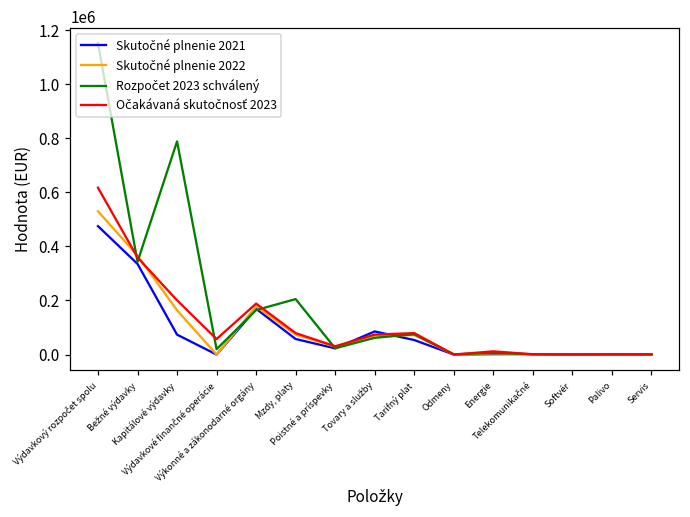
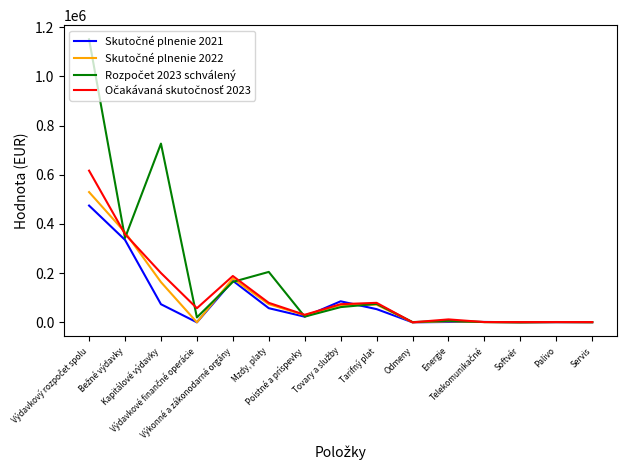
  {
    "Skutočné plnenie 2021": {
      "Výdavkový rozpočet spolu": 470000,
      "Kapitálové výdavky": 70000,
      "Mzdy, platy": 60000,
      "Tovary a služby": 90000,
      "Tarifný plat": 50000
    },
    "Skutočné plnenie 2022": {
      "Výdavkový rozpočet spolu": 530000,
      "Kapitálové výdavky": 160000
    },
    "Rozpočet 2023 schválený": {
-     "Kapitálové výdavky": 790000,
+     "Kapitálové výdavky": 730000,
      "Výdavkové finančné operácie": 20000,
      "Mzdy, platy": 210000
    },
    "Očakávaná skutočnosť 2023": {
      "Výdavkový rozpočet spolu": 620000,
      "Kapitálové výdavky": 200000,
      "Výdavkové finančné operácie": 60000,
      "Výkonné a zákonodarné orgány": 190000
    }
  }
